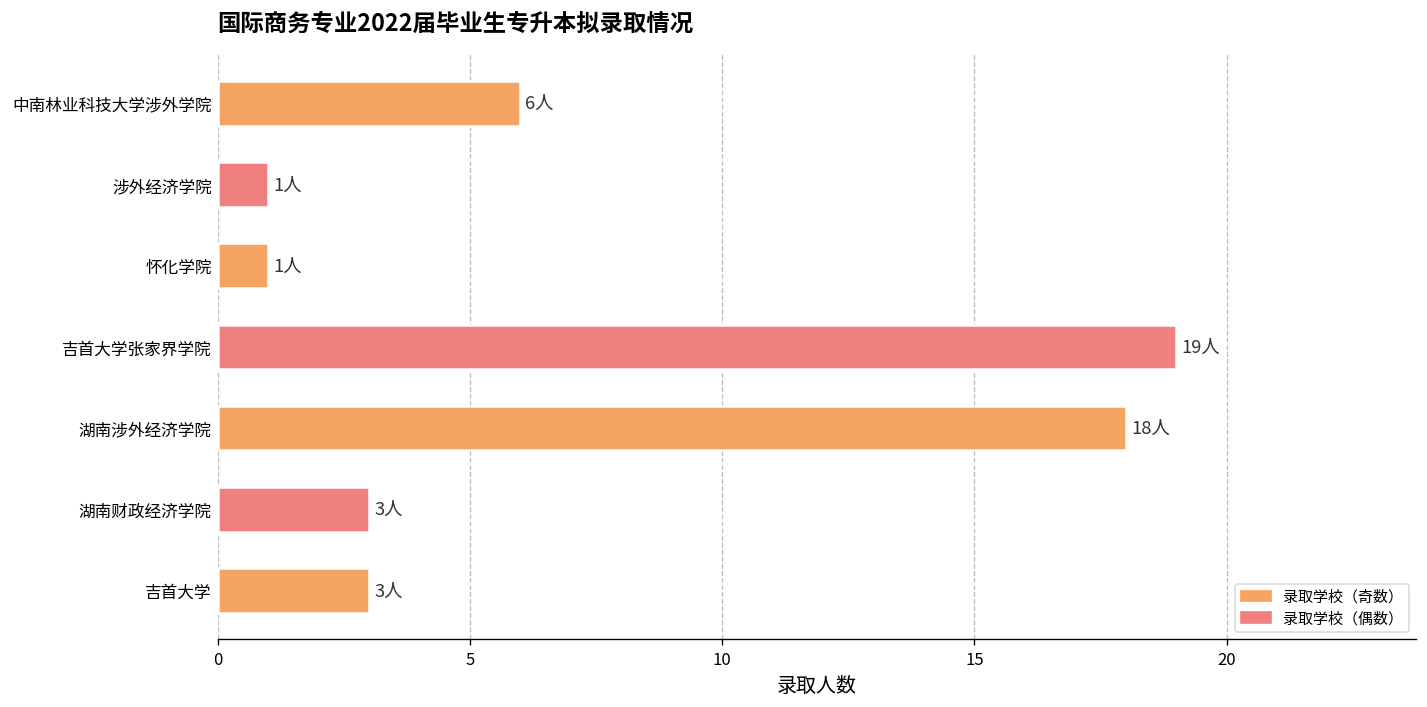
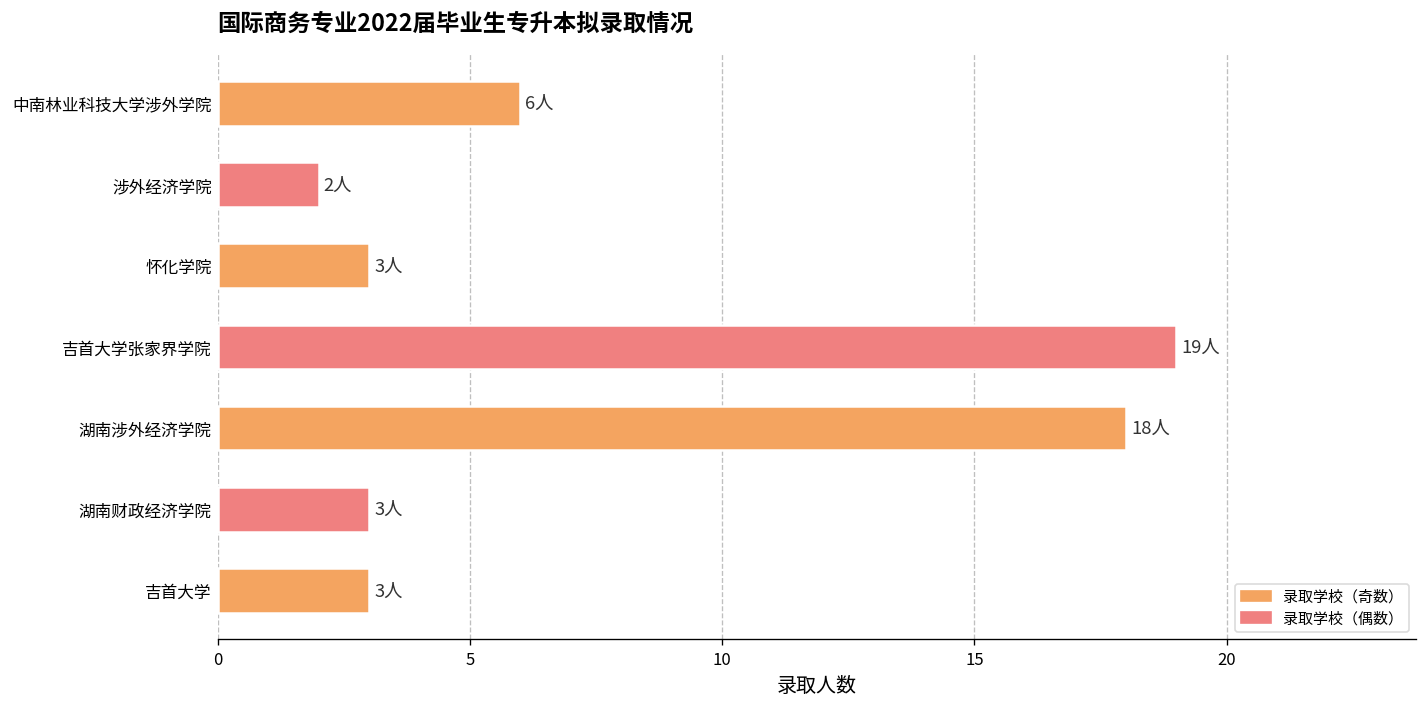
  {
    "中南林业科技大学涉外学院": "6人",
-   "涉外经济学院": "1人",
-   "怀化学院": "1人",
+   "涉外经济学院": "2人",
+   "怀化学院": "3人",
    "吉首大学张家界学院": "19人",
    "湖南涉外经济学院": "18人",
    "湖南财政经济学院": "3人",
    "吉首大学": "3人"
  }
